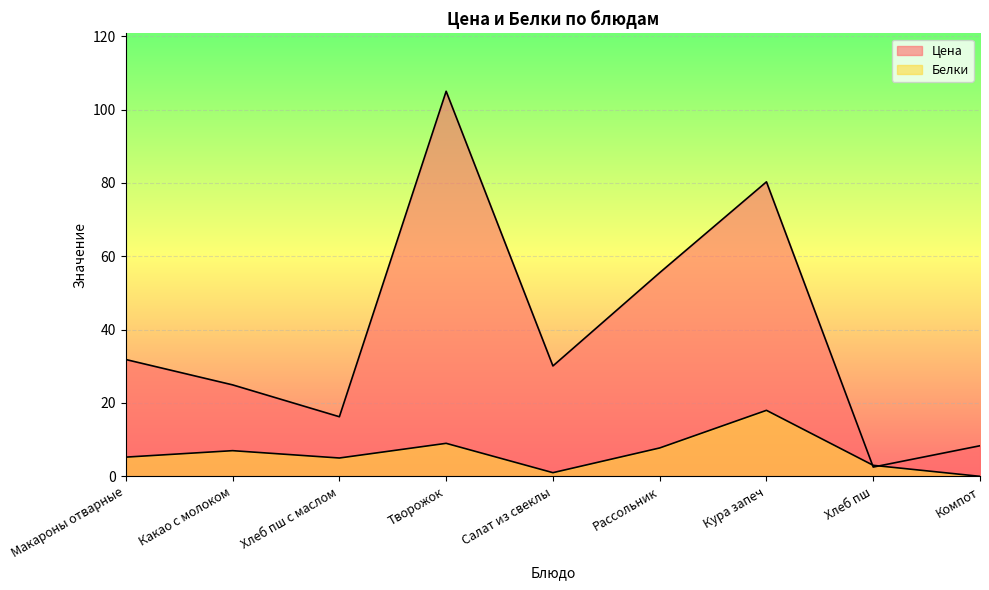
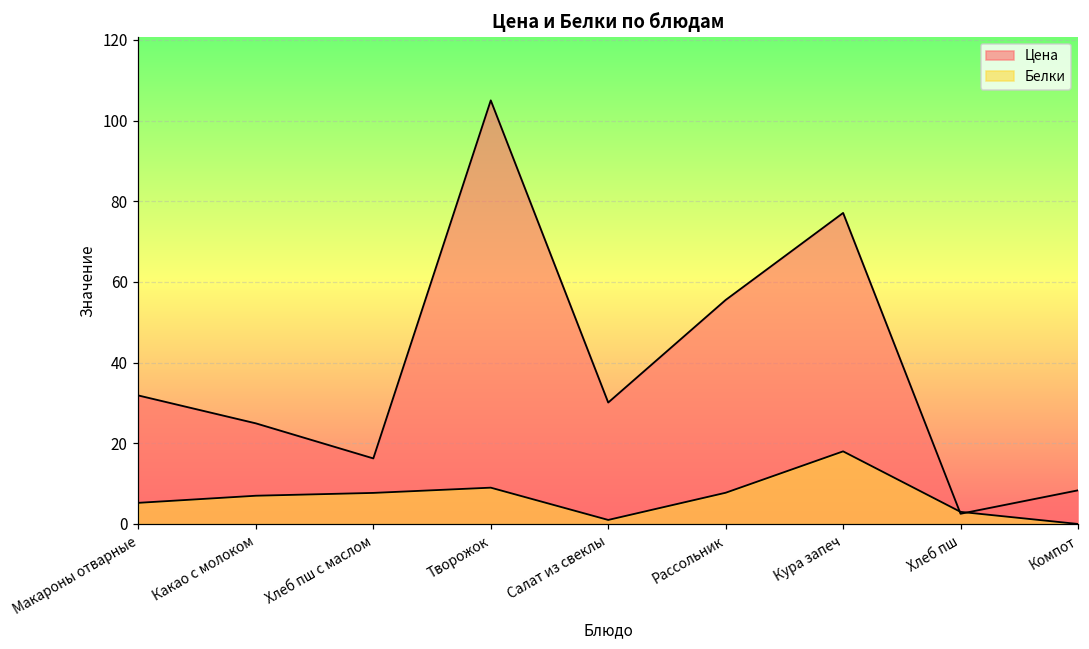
  {
    "Цена": {
      "Макароны отварные": 32,
      "Какао с молоком": 25,
      "Хлеб пш с маслом": 16,
      "Творожок": 105,
      "Салат из свеклы": 30,
      "Рассольник": 56,
-     "Кура запеч": 80,
+     "Кура запеч": 77,
      "Компот": 8
    },
    "Белки": {
      "Макароны отварные": 5,
      "Какао с молоком": 7,
-     "Хлеб пш с маслом": 5,
+     "Хлеб пш с маслом": 8,
      "Творожок": 9,
      "Салат из свеклы": 1,
      "Рассольник": 8,
      "Кура запеч": 18,
      "Компот": 0
    }
  }
